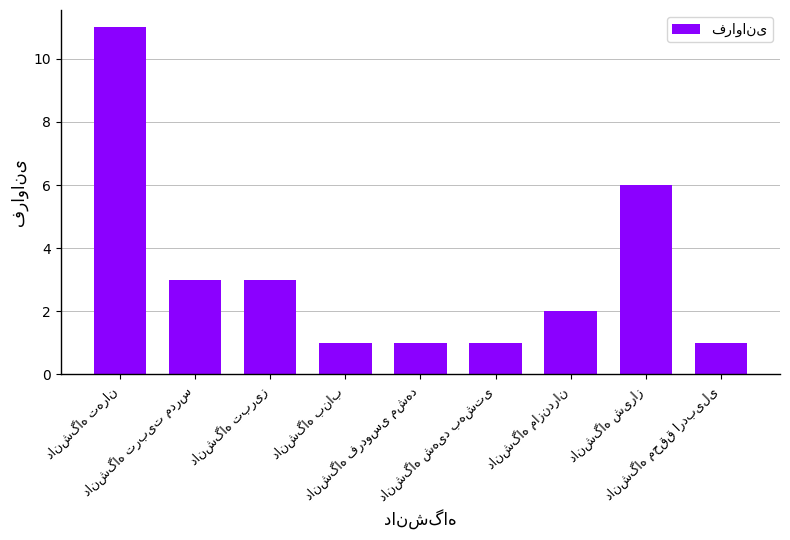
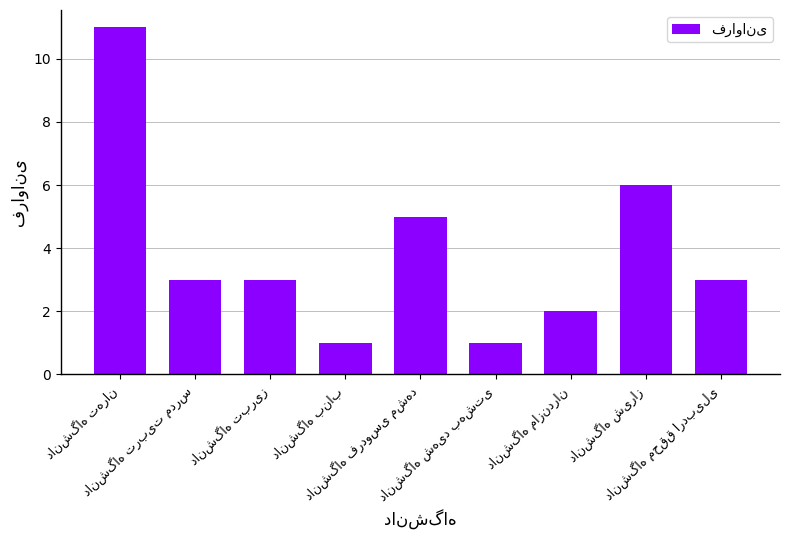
  {
    "دانشگاه تهران": 11,
    "دانشگاه تربیت مدرس": 3,
    "دانشگاه تبریز": 3,
    "دانشگاه بناب": 1,
-   "دانشگاه فردوسی مشهد": 1,
+   "دانشگاه فردوسی مشهد": 5,
    "دانشگاه شهید بهشتی": 1,
    "دانشگاه مازندران": 2,
    "دانشگاه شیراز": 6,
-   "دانشگاه محقق اردبیلی": 1
+   "دانشگاه محقق اردبیلی": 3
  }
